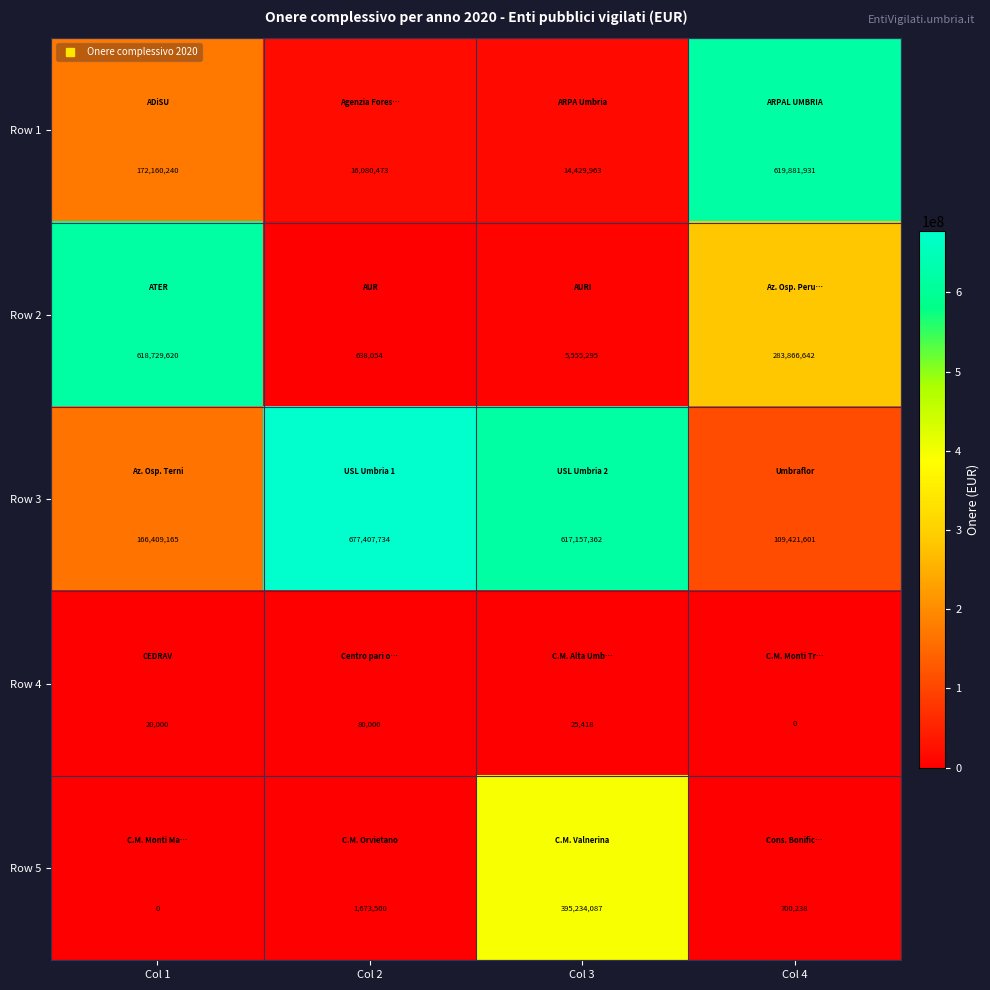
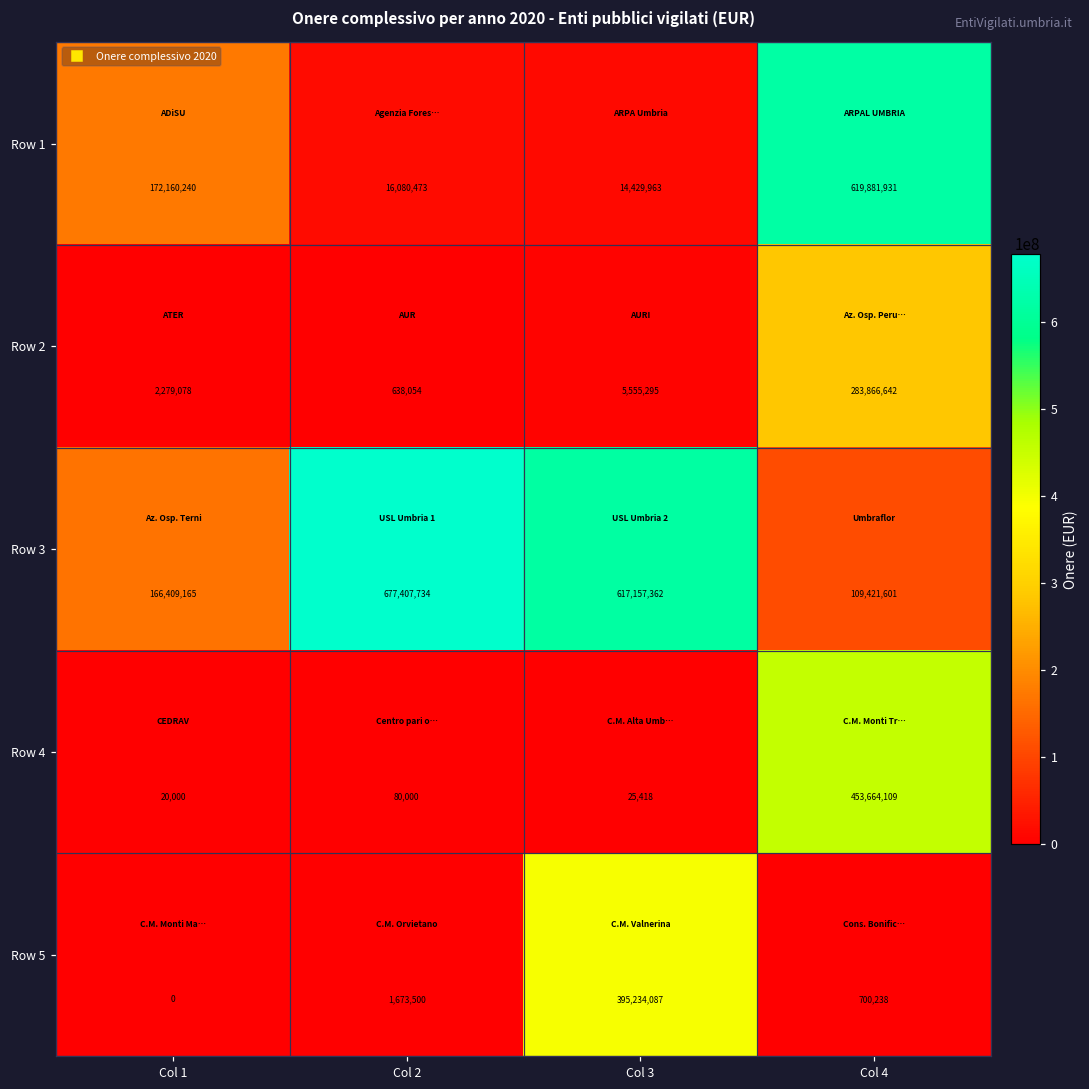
  {
    "Row 2": {
-     "Col 1": "618,729,620"
+     "Col 1": "2,279,078"
    },
    "Row 4": {
-     "Col 4": "0"
+     "Col 4": "453,664,109"
    }
  }
